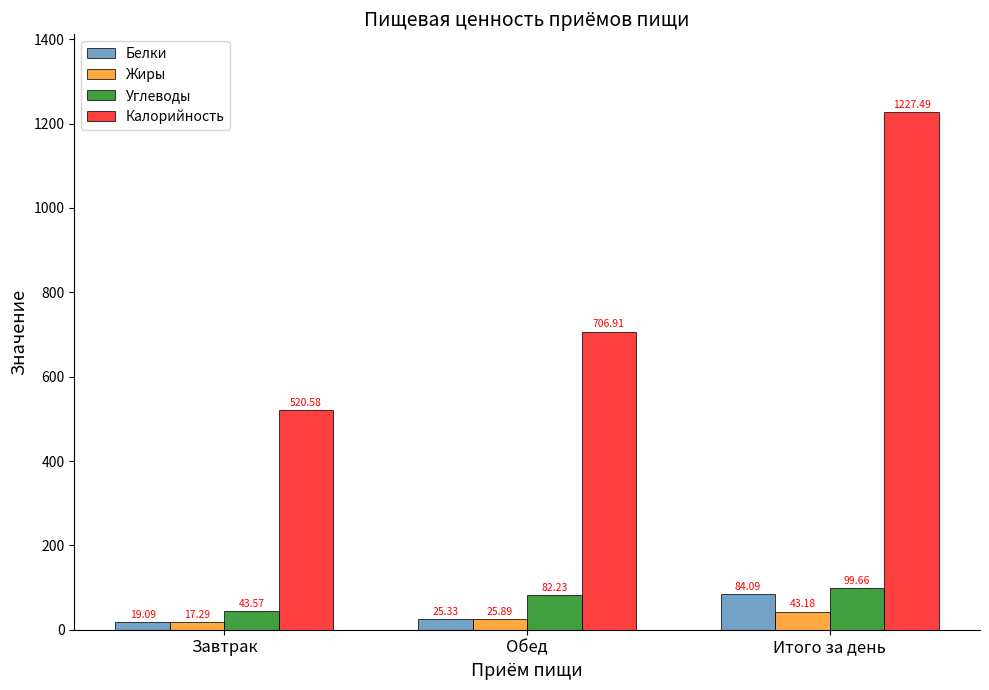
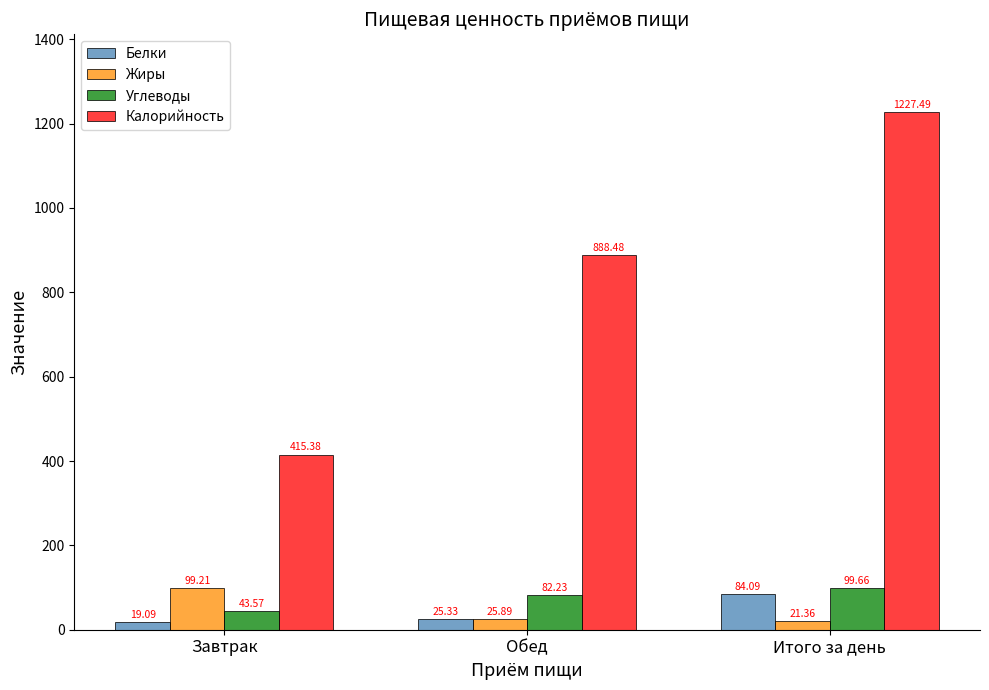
  {
    "Белки": {
      "Завтрак": 19.09,
      "Обед": 25.33,
      "Итого за день": 84.09
    },
    "Жиры": {
-     "Завтрак": 17.29,
+     "Завтрак": 99.21,
      "Обед": 25.89,
-     "Итого за день": 43.18
+     "Итого за день": 21.36
    },
    "Углеводы": {
      "Завтрак": 43.57,
      "Обед": 82.23,
      "Итого за день": 99.66
    },
    "Калорийность": {
-     "Завтрак": 520.58,
-     "Обед": 706.91,
+     "Завтрак": 415.38,
+     "Обед": 888.48,
      "Итого за день": 1227.49
    }
  }
